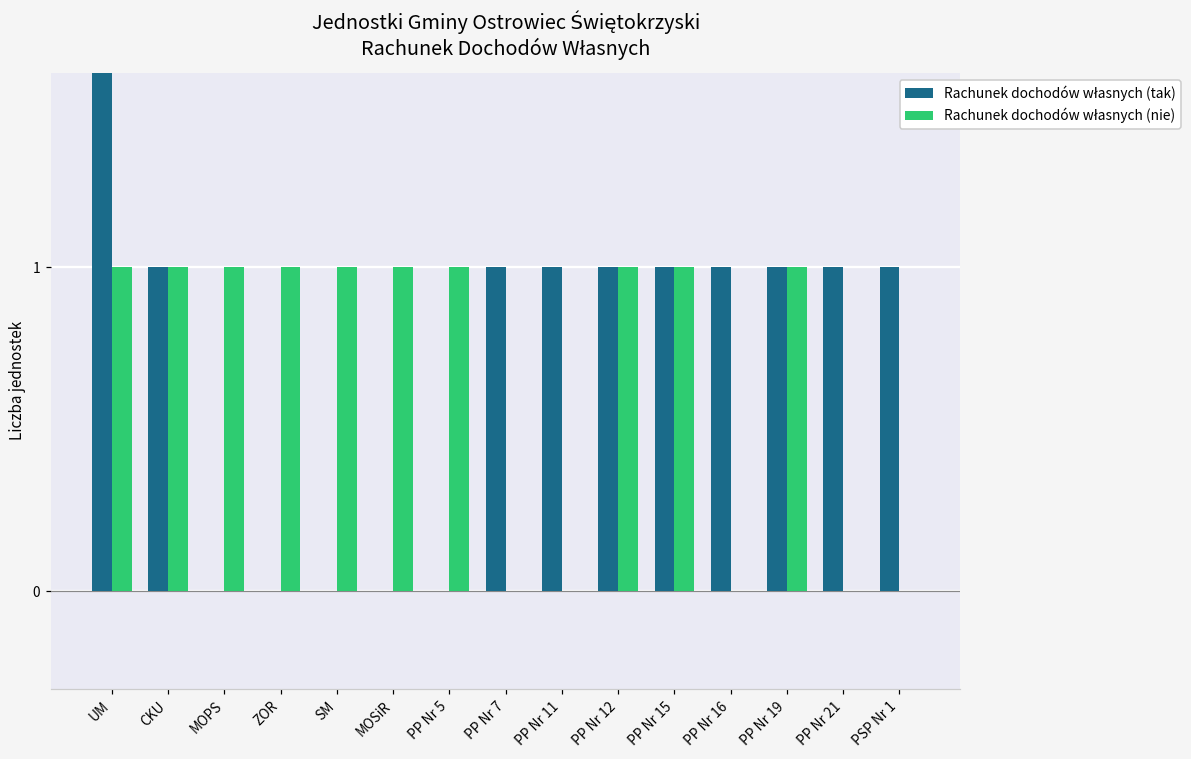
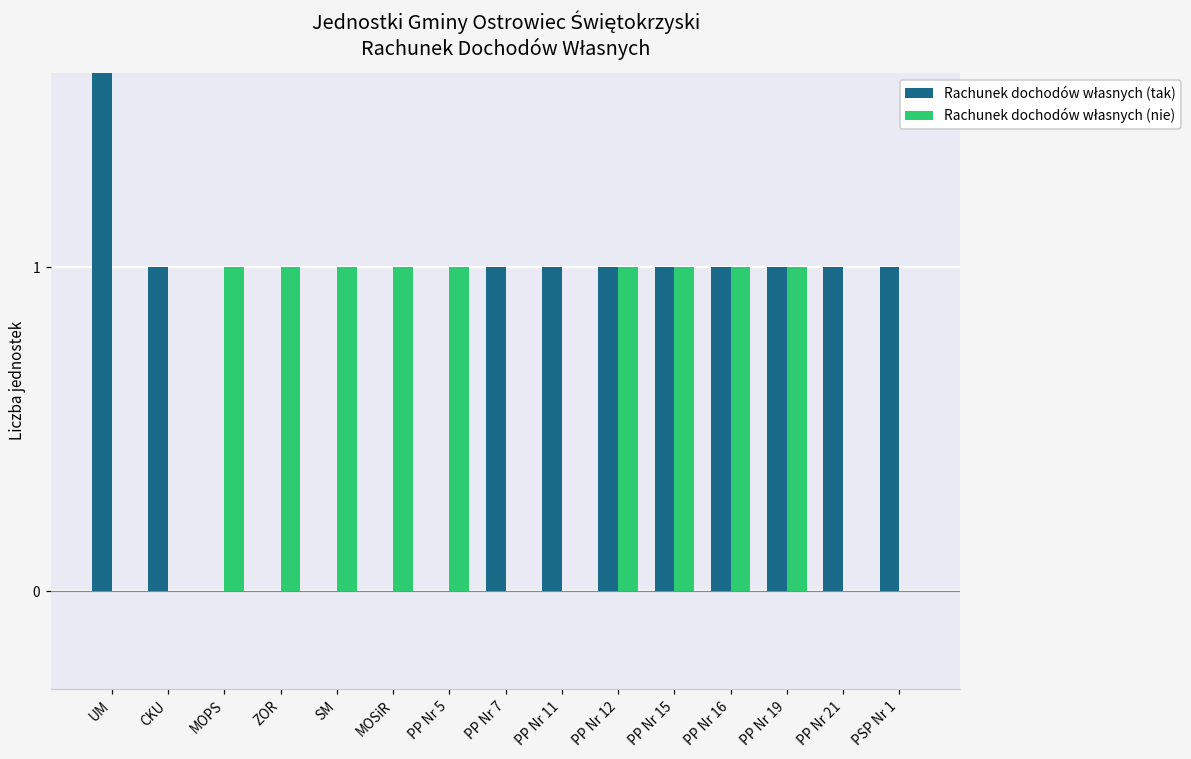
  {
    "Rachunek dochodów własnych (tak)": {
      "CKU": 1,
      "MOPS": 0,
      "ZOR": 0,
      "SM": 0,
      "MOSiR": 0,
      "PP Nr 5": 0,
      "PP Nr 7": 1,
      "PP Nr 11": 1,
      "PP Nr 12": 1,
      "PP Nr 15": 1,
      "PP Nr 16": 1,
      "PP Nr 19": 1,
      "PP Nr 21": 1,
      "PSP Nr 1": 1
    },
    "Rachunek dochodów własnych (nie)": {
-     "UM": 1,
-     "CKU": 1,
+     "UM": 0,
+     "CKU": 0,
      "MOPS": 1,
      "ZOR": 1,
      "SM": 1,
      "MOSiR": 1,
      "PP Nr 5": 1,
      "PP Nr 7": 0,
      "PP Nr 11": 0,
      "PP Nr 12": 1,
      "PP Nr 15": 1,
-     "PP Nr 16": 0,
+     "PP Nr 16": 1,
      "PP Nr 19": 1,
      "PP Nr 21": 0,
      "PSP Nr 1": 0
    }
  }
